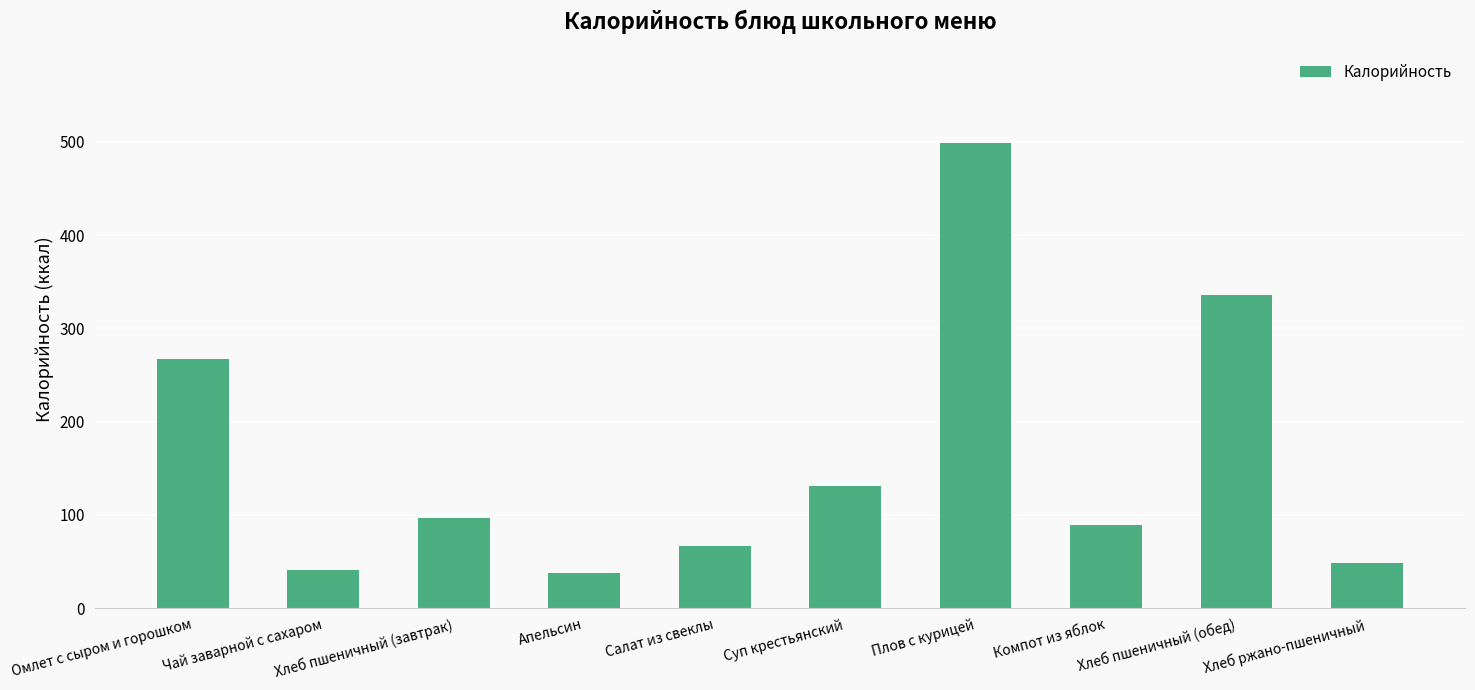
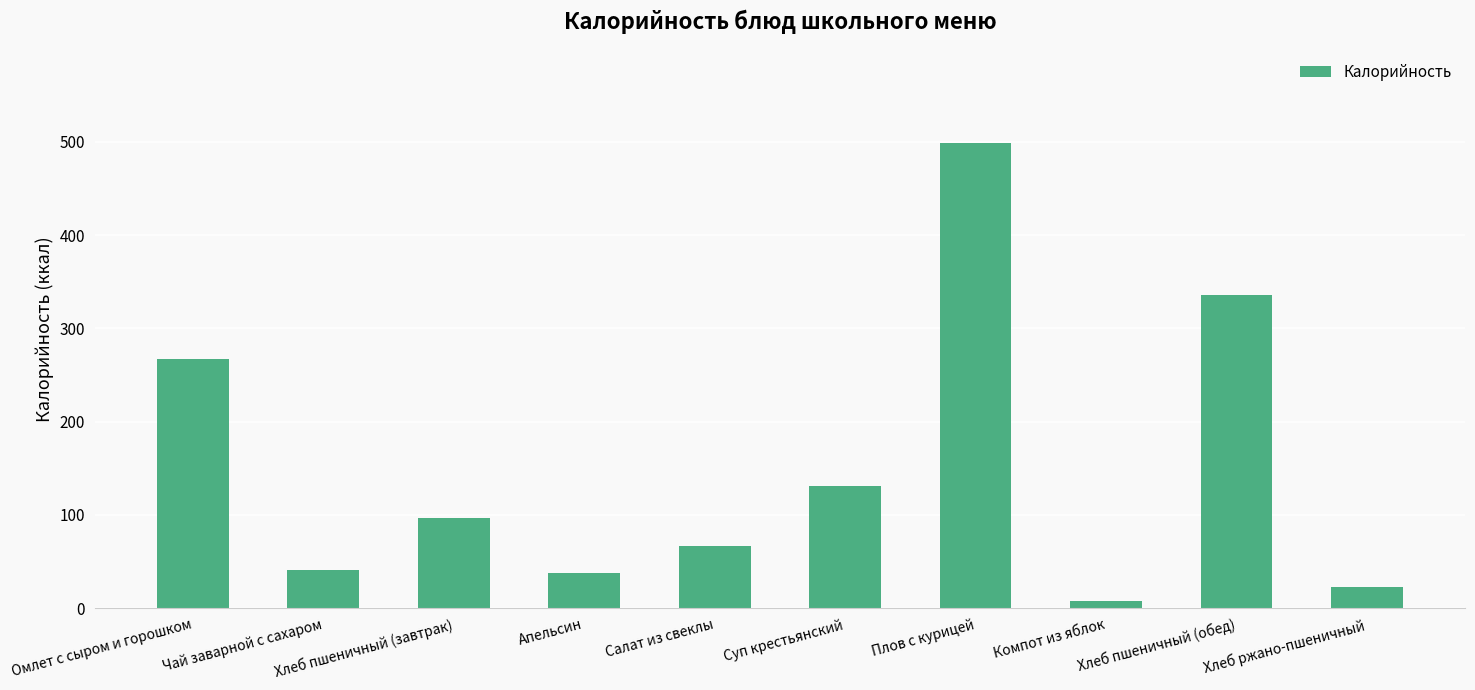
  {
    "Омлет с сыром и горошком": 270,
    "Чай заварной с сахаром": 40,
    "Хлеб пшеничный (завтрак)": 100,
    "Апельсин": 40,
    "Салат из свеклы": 70,
    "Суп крестьянский": 130,
    "Плов с курицей": 500,
-   "Компот из яблок": 90,
+   "Компот из яблок": 10,
    "Хлеб пшеничный (обед)": 340,
-   "Хлеб ржано-пшеничный": 50
+   "Хлеб ржано-пшеничный": 20
  }
